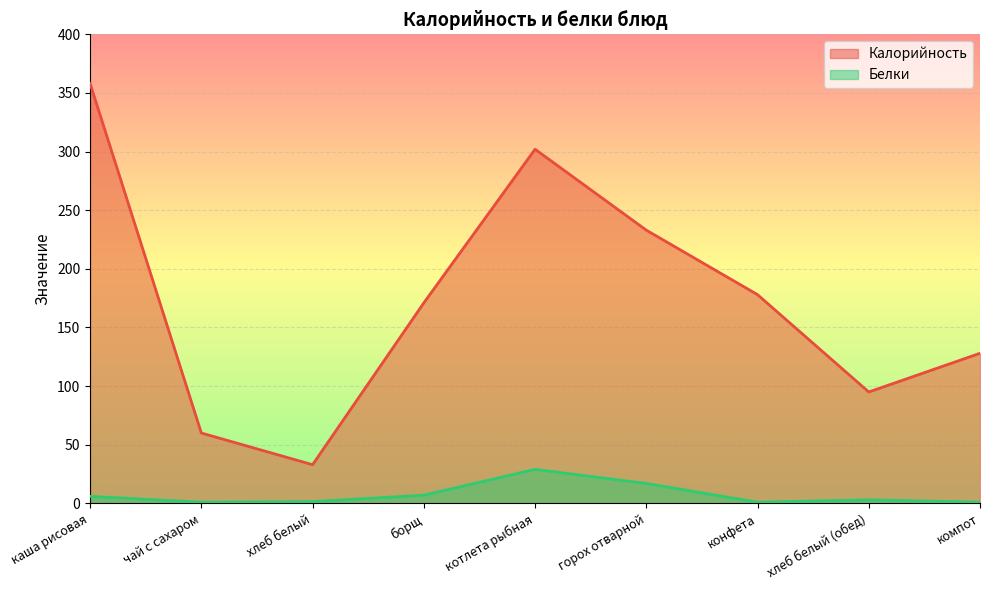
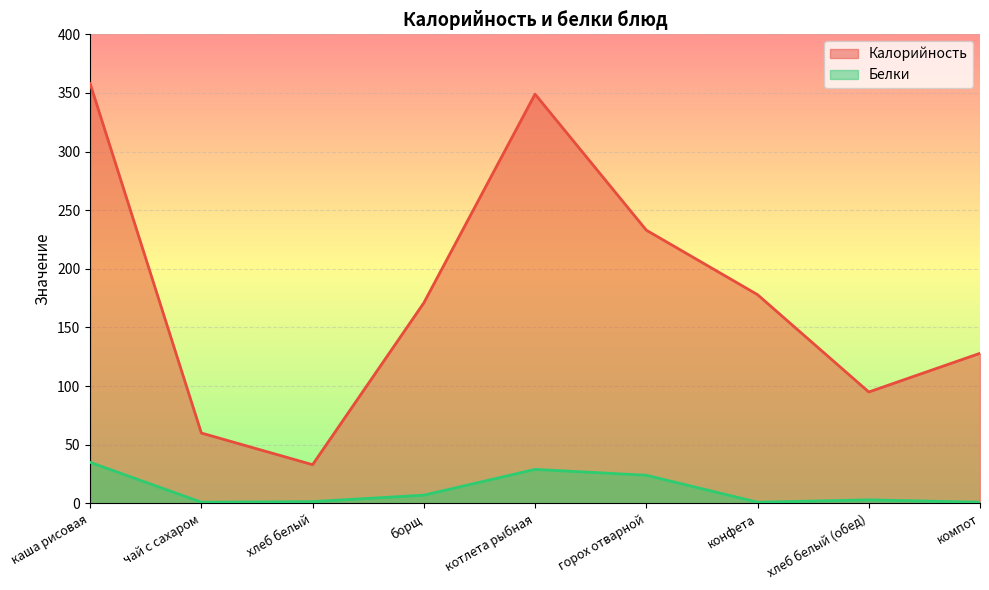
  {
    "Калорийность": {
      "каша рисовая": 358,
      "чай с сахаром": 60,
      "хлеб белый": 33,
      "борщ": 171,
-     "котлета рыбная": 302,
+     "котлета рыбная": 349,
      "горох отварной": 233,
      "конфета": 178,
      "хлеб белый (обед)": 95,
      "компот": 128
    },
    "Белки": {
-     "каша рисовая": 6,
+     "каша рисовая": 35,
      "чай с сахаром": 1,
      "хлеб белый": 2,
      "борщ": 7,
      "котлета рыбная": 29,
-     "горох отварной": 17,
+     "горох отварной": 24,
      "конфета": 1,
      "хлеб белый (обед)": 3,
      "компот": 1
    }
  }
